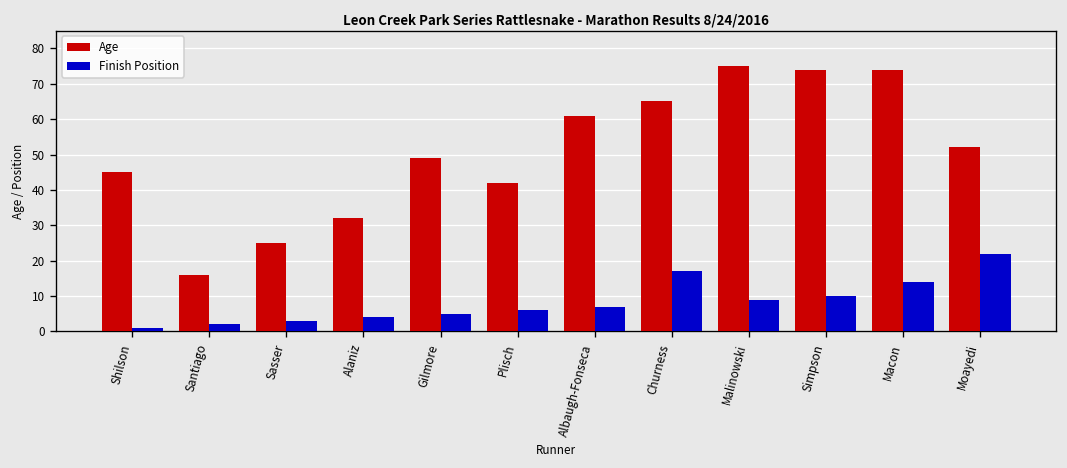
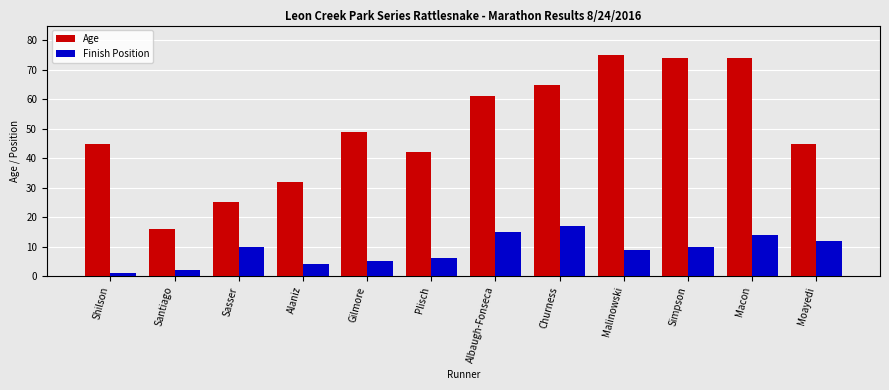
  {
    "Age": {
      "Shilson": 45,
      "Santiago": 16,
      "Sasser": 25,
      "Alaniz": 32,
      "Gilmore": 49,
      "Plisch": 42,
      "Albaugh-Fonseca": 61,
      "Churness": 65,
      "Malinowski": 75,
      "Simpson": 74,
      "Macon": 74,
-     "Moayedi": 52
+     "Moayedi": 45
    },
    "Finish Position": {
      "Shilson": 1,
      "Santiago": 2,
-     "Sasser": 3,
+     "Sasser": 10,
      "Alaniz": 4,
      "Gilmore": 5,
      "Plisch": 6,
-     "Albaugh-Fonseca": 7,
+     "Albaugh-Fonseca": 15,
      "Churness": 17,
      "Malinowski": 9,
      "Simpson": 10,
      "Macon": 14,
-     "Moayedi": 22
+     "Moayedi": 12
    }
  }
